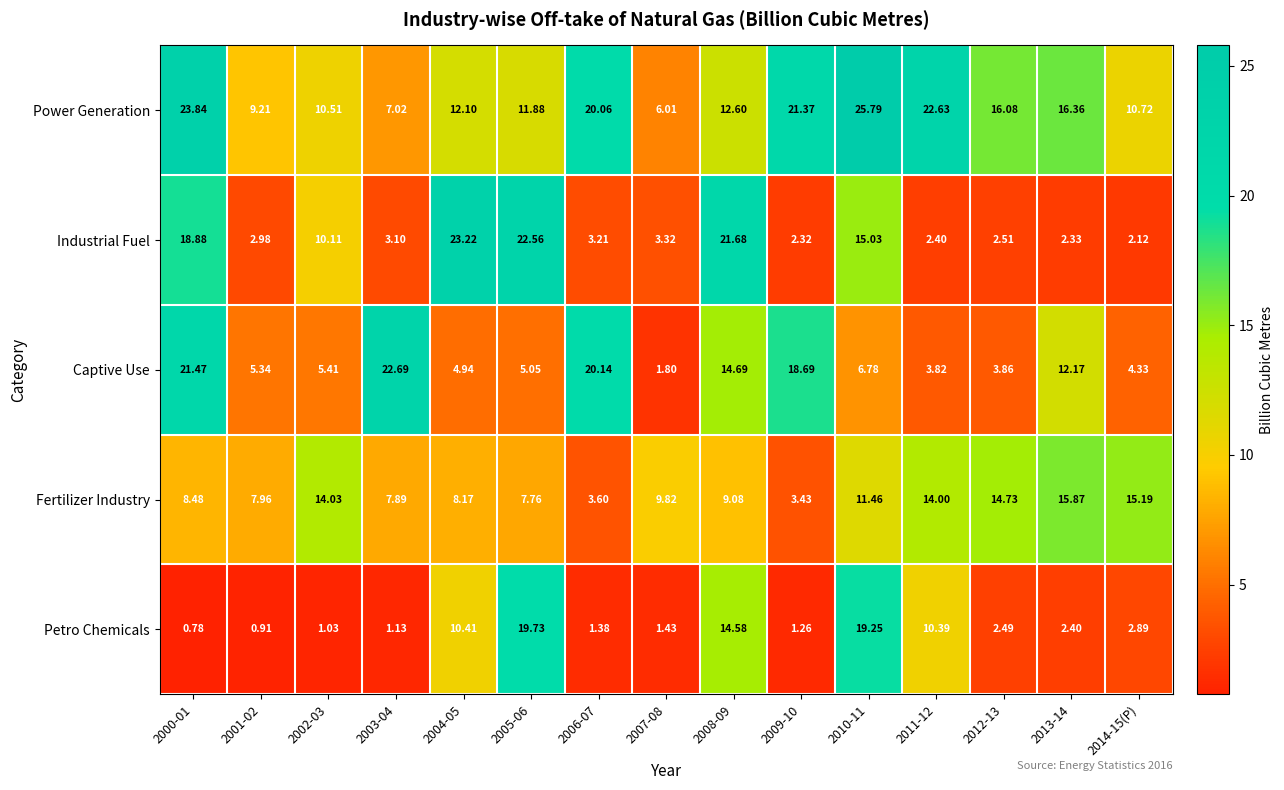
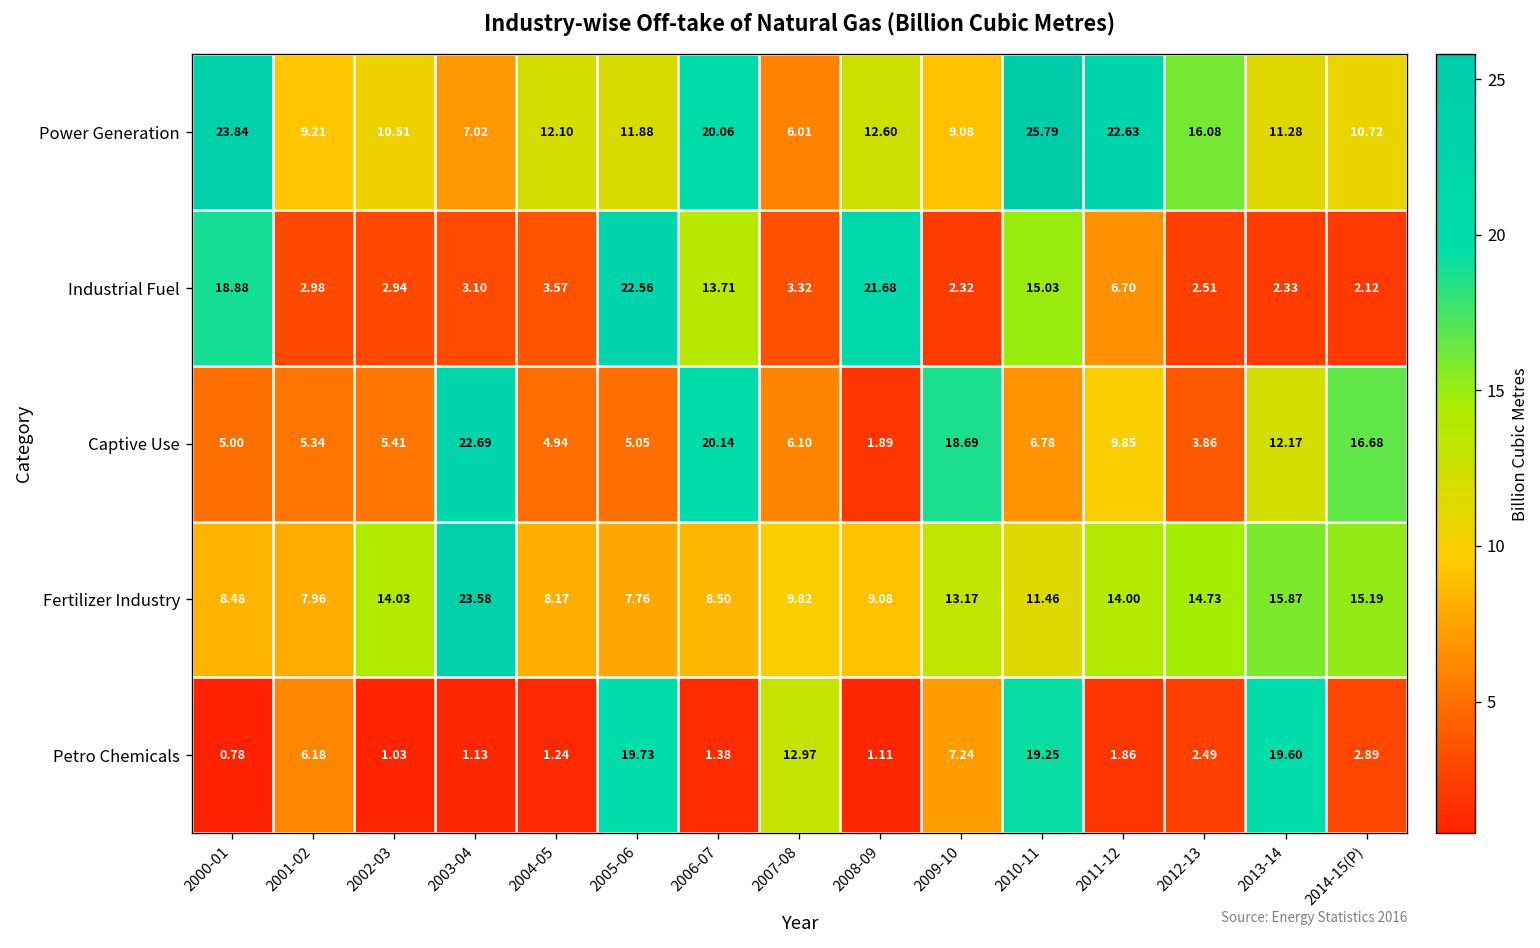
  {
    "Power Generation": {
      "2000-01": 23.84,
      "2001-02": 9.21,
      "2002-03": 10.51,
      "2003-04": 7.02,
      "2004-05": 12.10,
      "2005-06": 11.88,
      "2006-07": 20.06,
      "2007-08": 6.01,
      "2008-09": 12.60,
-     "2009-10": 21.37,
+     "2009-10": 9.08,
      "2010-11": 25.79,
      "2011-12": 22.63,
      "2012-13": 16.08,
-     "2013-14": 16.36,
+     "2013-14": 11.28,
      "2014-15(P)": 10.72
    },
    "Industrial Fuel": {
      "2000-01": 18.88,
      "2001-02": 2.98,
-     "2002-03": 10.11,
+     "2002-03": 2.94,
      "2003-04": 3.10,
-     "2004-05": 23.22,
+     "2004-05": 3.57,
      "2005-06": 22.56,
-     "2006-07": 3.21,
+     "2006-07": 13.71,
      "2007-08": 3.32,
      "2008-09": 21.68,
      "2009-10": 2.32,
      "2010-11": 15.03,
-     "2011-12": 2.40,
+     "2011-12": 6.70,
      "2012-13": 2.51,
      "2013-14": 2.33,
      "2014-15(P)": 2.12
    },
    "Captive Use": {
-     "2000-01": 21.47,
+     "2000-01": 5.00,
      "2001-02": 5.34,
      "2002-03": 5.41,
      "2003-04": 22.69,
      "2004-05": 4.94,
      "2005-06": 5.05,
      "2006-07": 20.14,
-     "2007-08": 1.80,
-     "2008-09": 14.69,
+     "2007-08": 6.10,
+     "2008-09": 1.89,
      "2009-10": 18.69,
      "2010-11": 6.78,
-     "2011-12": 3.82,
+     "2011-12": 9.85,
      "2012-13": 3.86,
      "2013-14": 12.17,
-     "2014-15(P)": 4.33
+     "2014-15(P)": 16.68
    },
    "Fertilizer Industry": {
      "2000-01": 8.48,
      "2001-02": 7.96,
      "2002-03": 14.03,
-     "2003-04": 7.89,
+     "2003-04": 23.58,
      "2004-05": 8.17,
      "2005-06": 7.76,
-     "2006-07": 3.60,
+     "2006-07": 8.50,
      "2007-08": 9.82,
      "2008-09": 9.08,
-     "2009-10": 3.43,
+     "2009-10": 13.17,
      "2010-11": 11.46,
      "2011-12": 14.00,
      "2012-13": 14.73,
      "2013-14": 15.87,
      "2014-15(P)": 15.19
    },
    "Petro Chemicals": {
      "2000-01": 0.78,
-     "2001-02": 0.91,
+     "2001-02": 6.18,
      "2002-03": 1.03,
      "2003-04": 1.13,
-     "2004-05": 10.41,
+     "2004-05": 1.24,
      "2005-06": 19.73,
      "2006-07": 1.38,
-     "2007-08": 1.43,
-     "2008-09": 14.58,
-     "2009-10": 1.26,
+     "2007-08": 12.97,
+     "2008-09": 1.11,
+     "2009-10": 7.24,
      "2010-11": 19.25,
-     "2011-12": 10.39,
+     "2011-12": 1.86,
      "2012-13": 2.49,
-     "2013-14": 2.40,
+     "2013-14": 19.60,
      "2014-15(P)": 2.89
    }
  }
